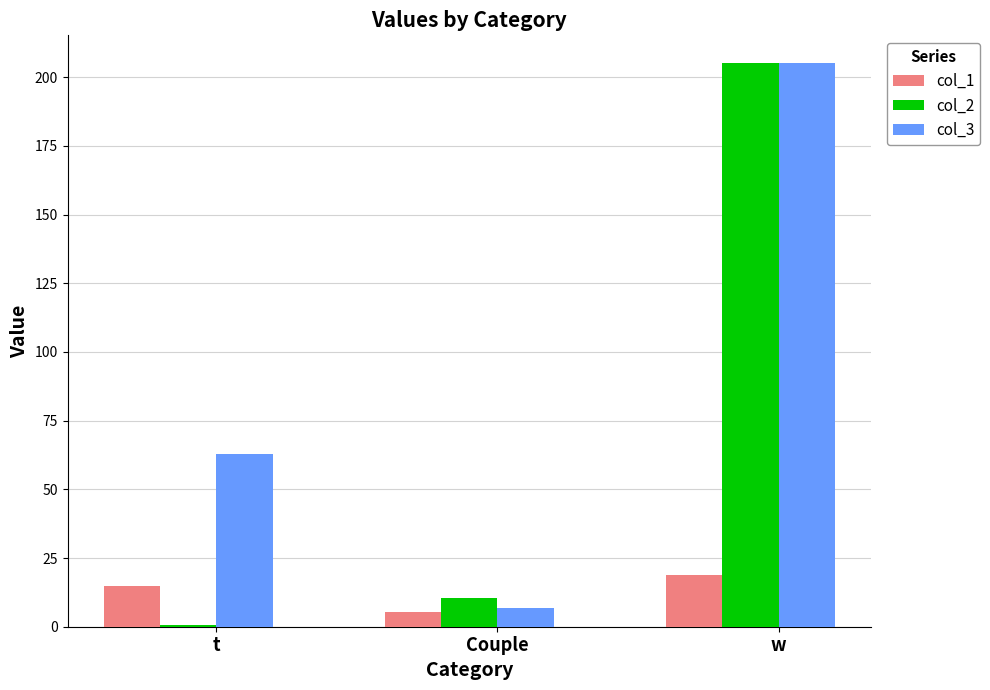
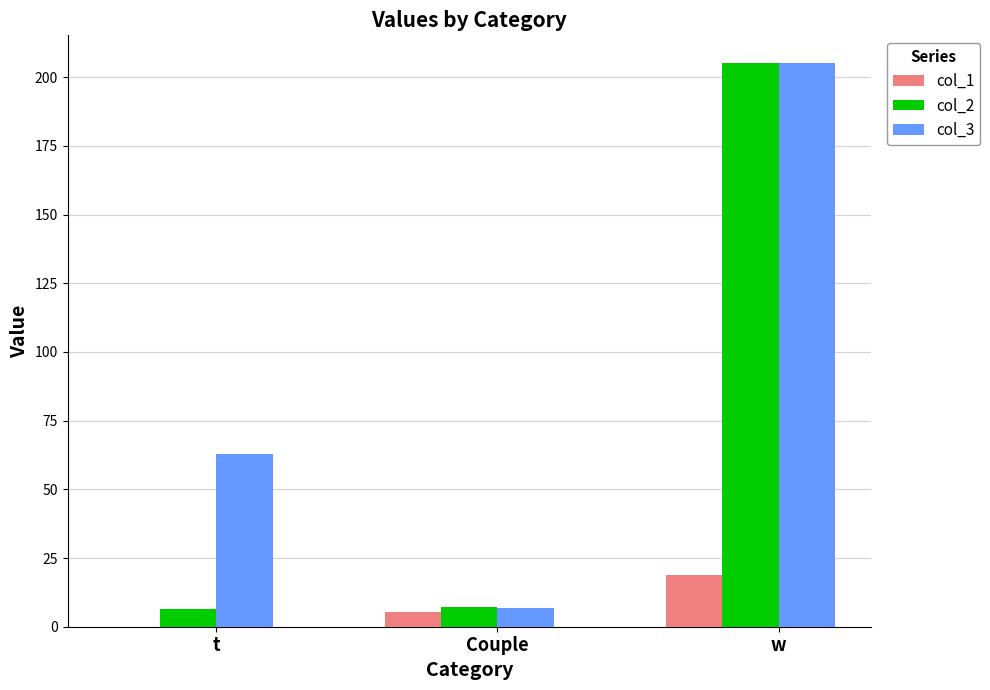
  {
    "col_1": {
-     "t": 15,
+     "t": 0,
      "Couple": 6,
      "w": 19
    },
    "col_2": {
-     "t": 1,
-     "Couple": 11,
+     "t": 7,
+     "Couple": 7,
      "w": 205
    },
    "col_3": {
      "t": 63,
      "Couple": 7,
      "w": 205
    }
  }
